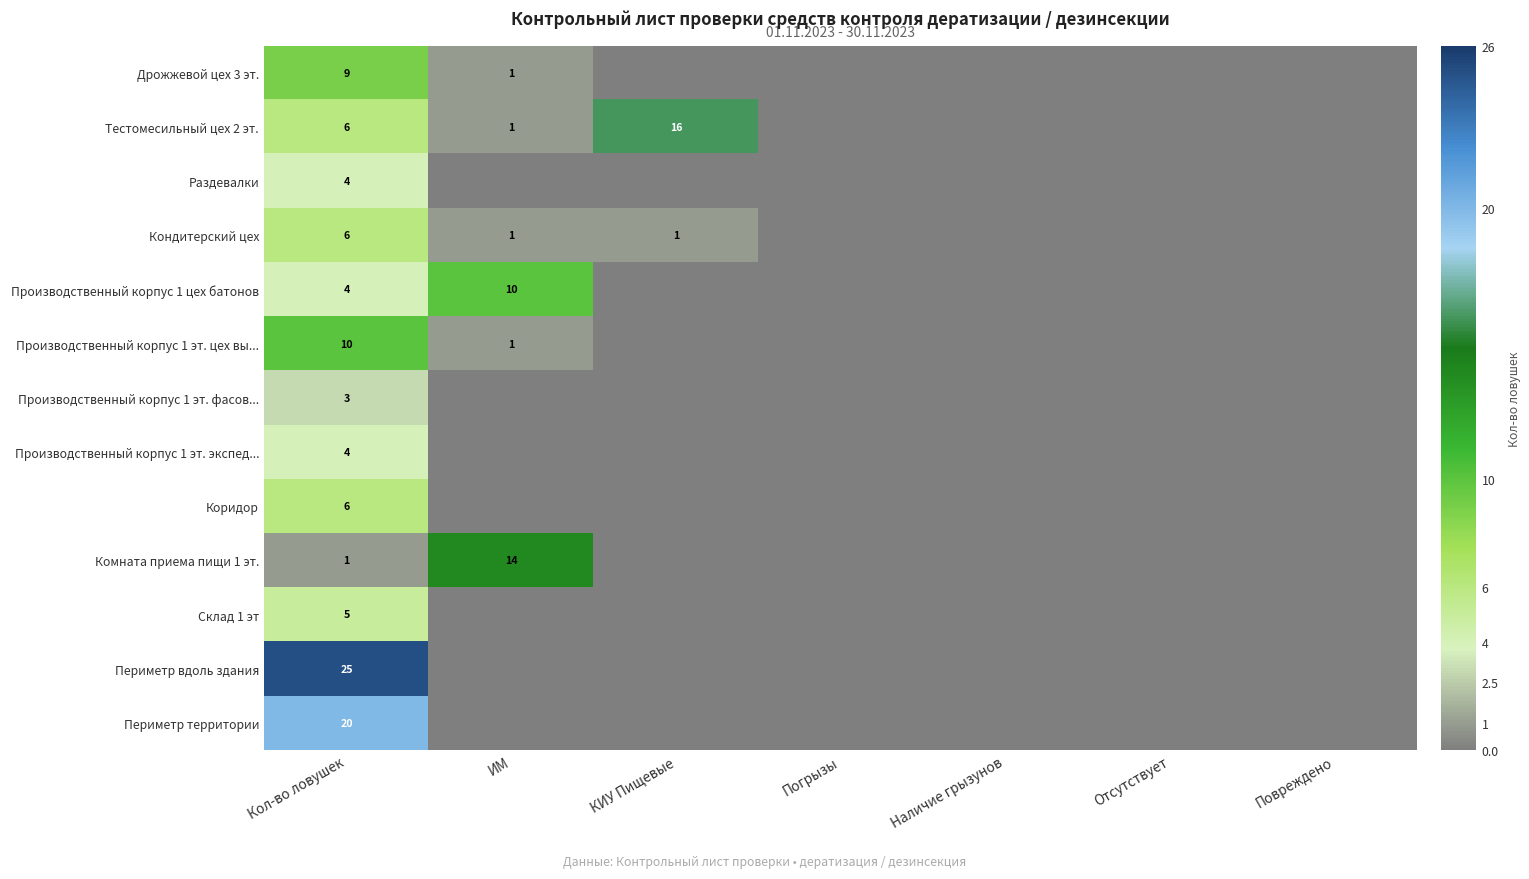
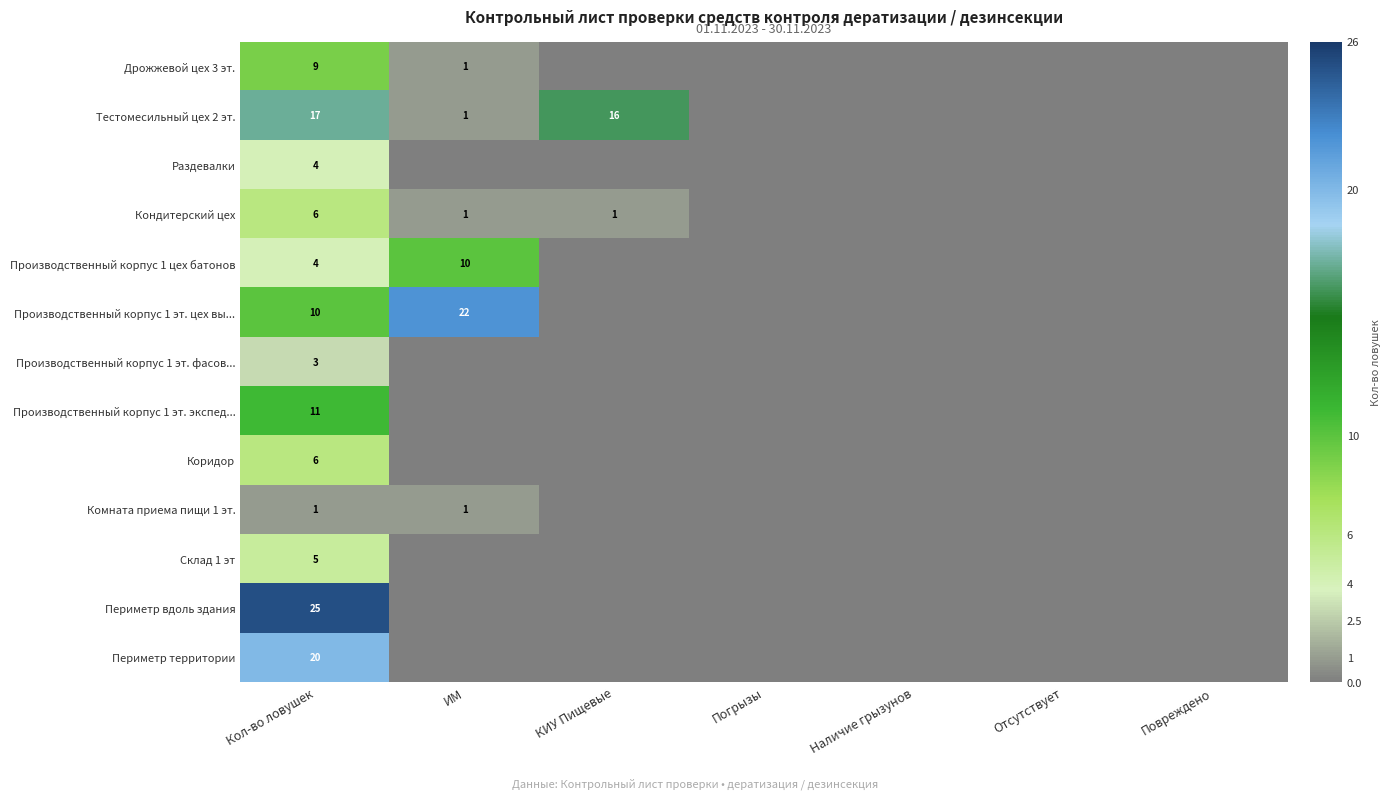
  {
    "Дрожжевой цех 3 эт.": {
      "Кол-во ловушек": 9,
      "ИМ": 1
    },
    "Тестомесильный цех 2 эт.": {
-     "Кол-во ловушек": 6,
+     "Кол-во ловушек": 17,
      "ИМ": 1,
      "КИУ Пищевые": 16
    },
    "Раздевалки": {
      "Кол-во ловушек": 4
    },
    "Кондитерский цех": {
      "Кол-во ловушек": 6,
      "ИМ": 1,
      "КИУ Пищевые": 1
    },
    "Производственный корпус 1 цех батонов": {
      "Кол-во ловушек": 4,
      "ИМ": 10
    },
    "Производственный корпус 1 эт. цех вы...": {
      "Кол-во ловушек": 10,
-     "ИМ": 1
+     "ИМ": 22
    },
    "Производственный корпус 1 эт. фасов...": {
      "Кол-во ловушек": 3
    },
    "Производственный корпус 1 эт. экспед...": {
-     "Кол-во ловушек": 4
+     "Кол-во ловушек": 11
    },
    "Коридор": {
      "Кол-во ловушек": 6
    },
    "Комната приема пищи 1 эт.": {
      "Кол-во ловушек": 1,
-     "ИМ": 14
+     "ИМ": 1
    },
    "Склад 1 эт": {
      "Кол-во ловушек": 5
    },
    "Периметр вдоль здания": {
      "Кол-во ловушек": 25
    },
    "Периметр территории": {
      "Кол-во ловушек": 20
    }
  }
